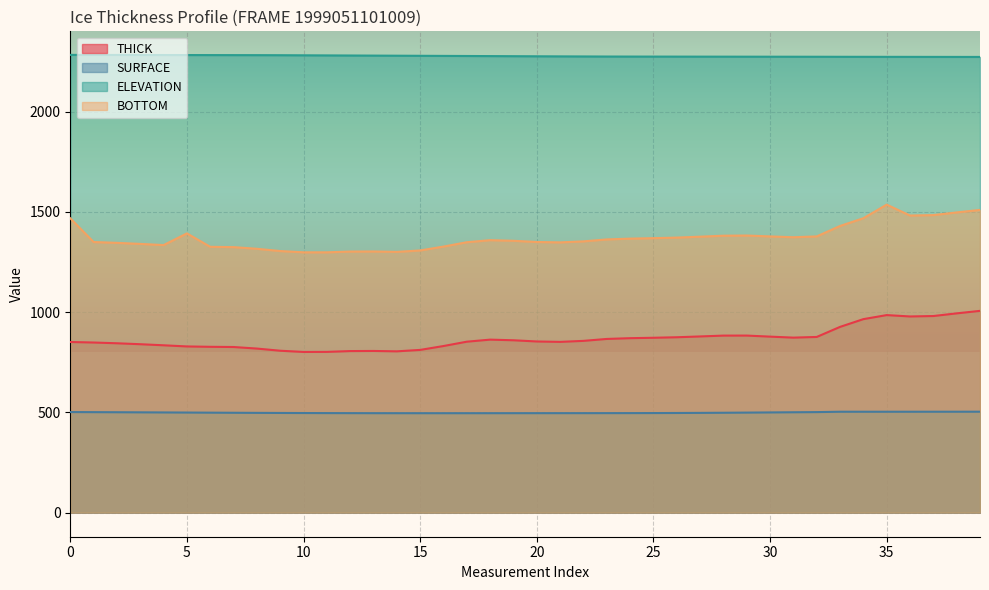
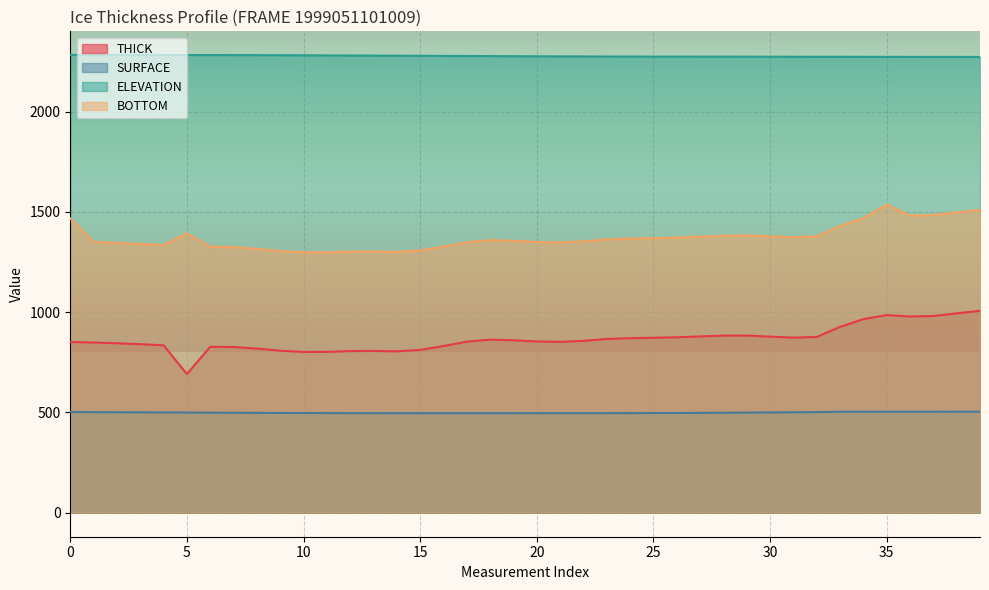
  {
    "THICK": {
      "0": 850,
-     "5": 830,
+     "5": 690,
      "10": 800,
      "15": 810,
      "20": 850,
      "25": 870,
      "30": 880,
      "35": 990
    },
    "BOTTOM": {
      "0": 1470,
      "5": 1390,
      "10": 1300,
      "15": 1310,
      "20": 1350,
      "25": 1370,
      "30": 1380,
      "35": 1540
    }
  }
